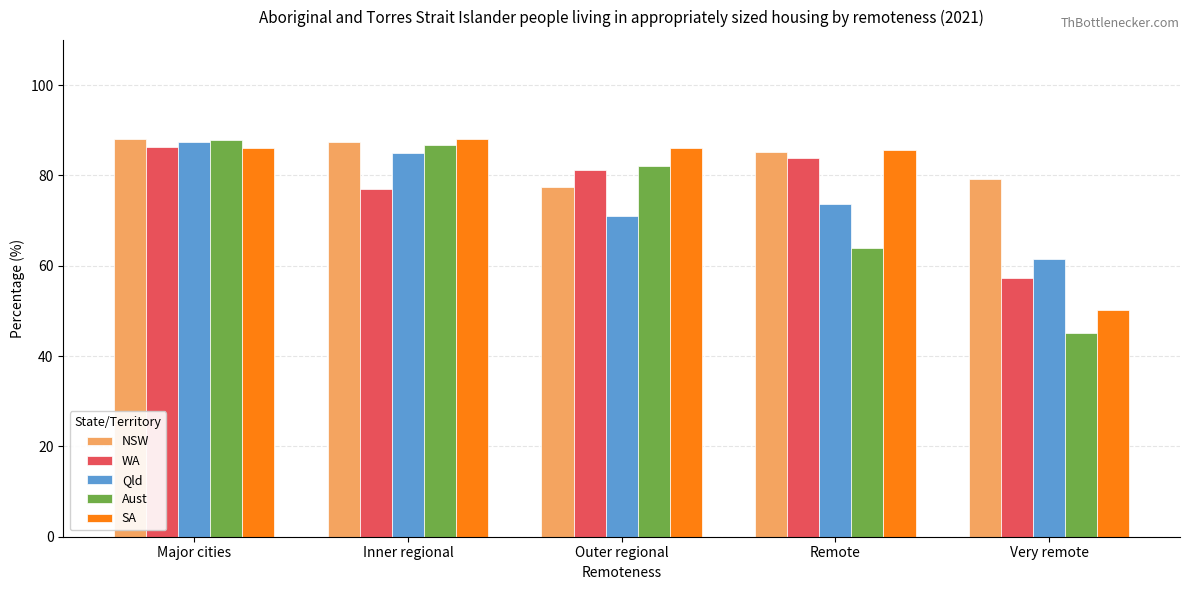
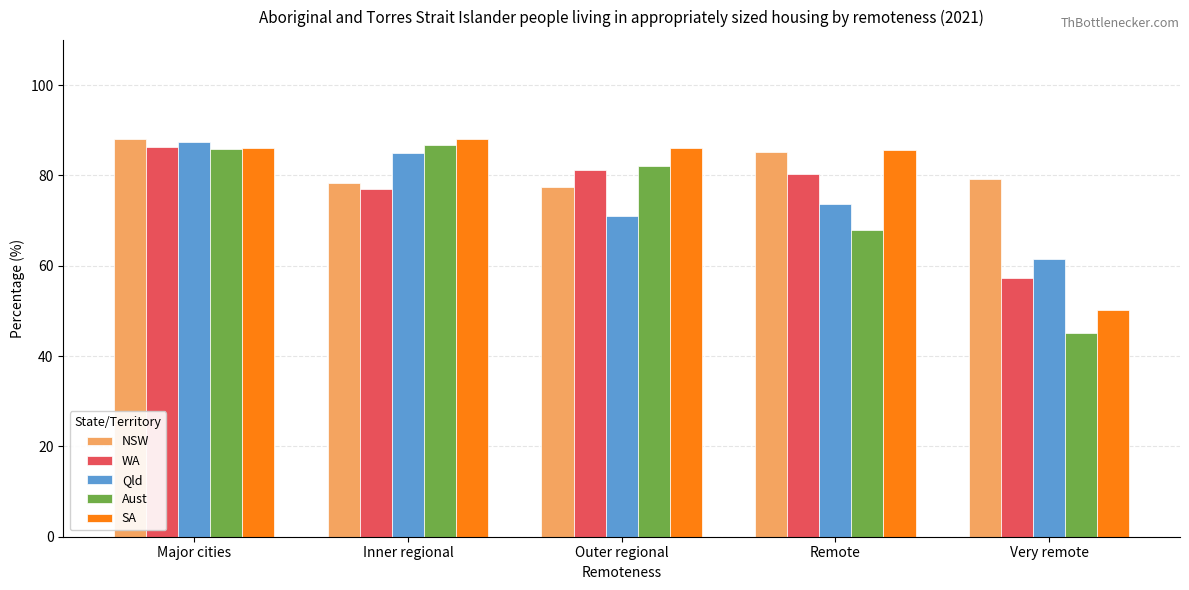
  {
    "NSW": {
      "Major cities": 88,
-     "Inner regional": 87,
+     "Inner regional": 78,
      "Outer regional": 78,
      "Remote": 85,
      "Very remote": 79
    },
    "WA": {
      "Major cities": 86,
      "Inner regional": 77,
      "Outer regional": 81,
-     "Remote": 84,
+     "Remote": 80,
      "Very remote": 57
    },
    "Qld": {
      "Major cities": 88,
      "Inner regional": 85,
      "Outer regional": 71,
      "Remote": 74,
      "Very remote": 62
    },
    "Aust": {
-     "Major cities": 88,
+     "Major cities": 86,
      "Inner regional": 87,
      "Outer regional": 82,
-     "Remote": 64,
+     "Remote": 68,
      "Very remote": 45
    },
    "SA": {
      "Major cities": 86,
      "Inner regional": 88,
      "Outer regional": 86,
      "Remote": 86,
      "Very remote": 50
    }
  }
